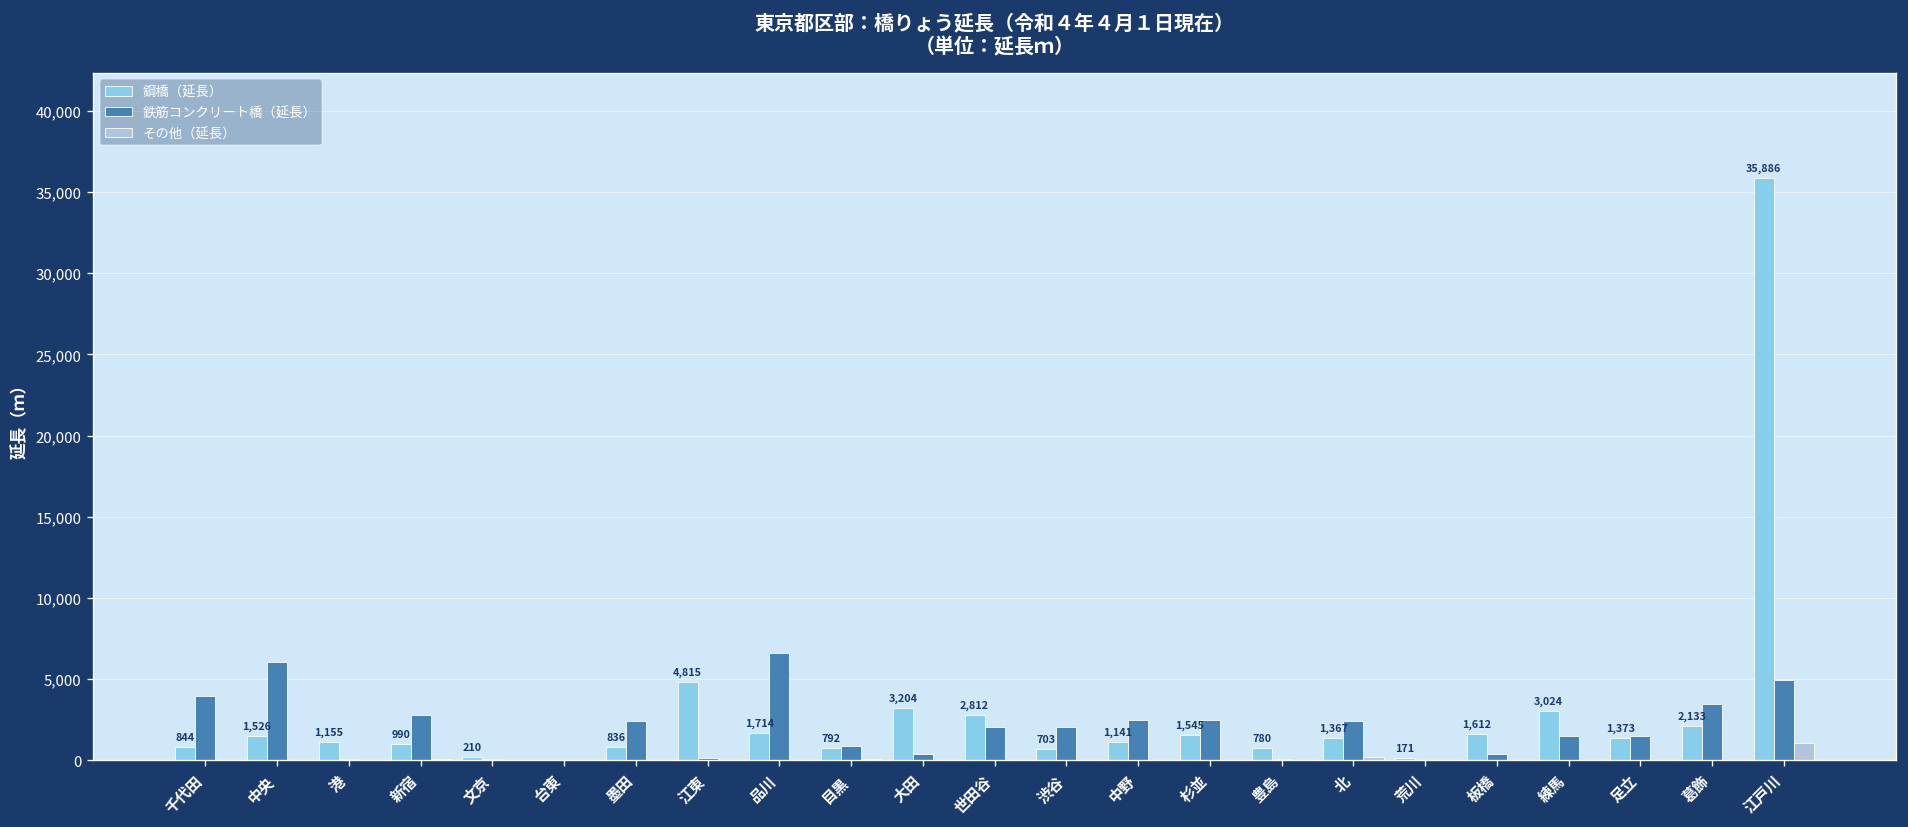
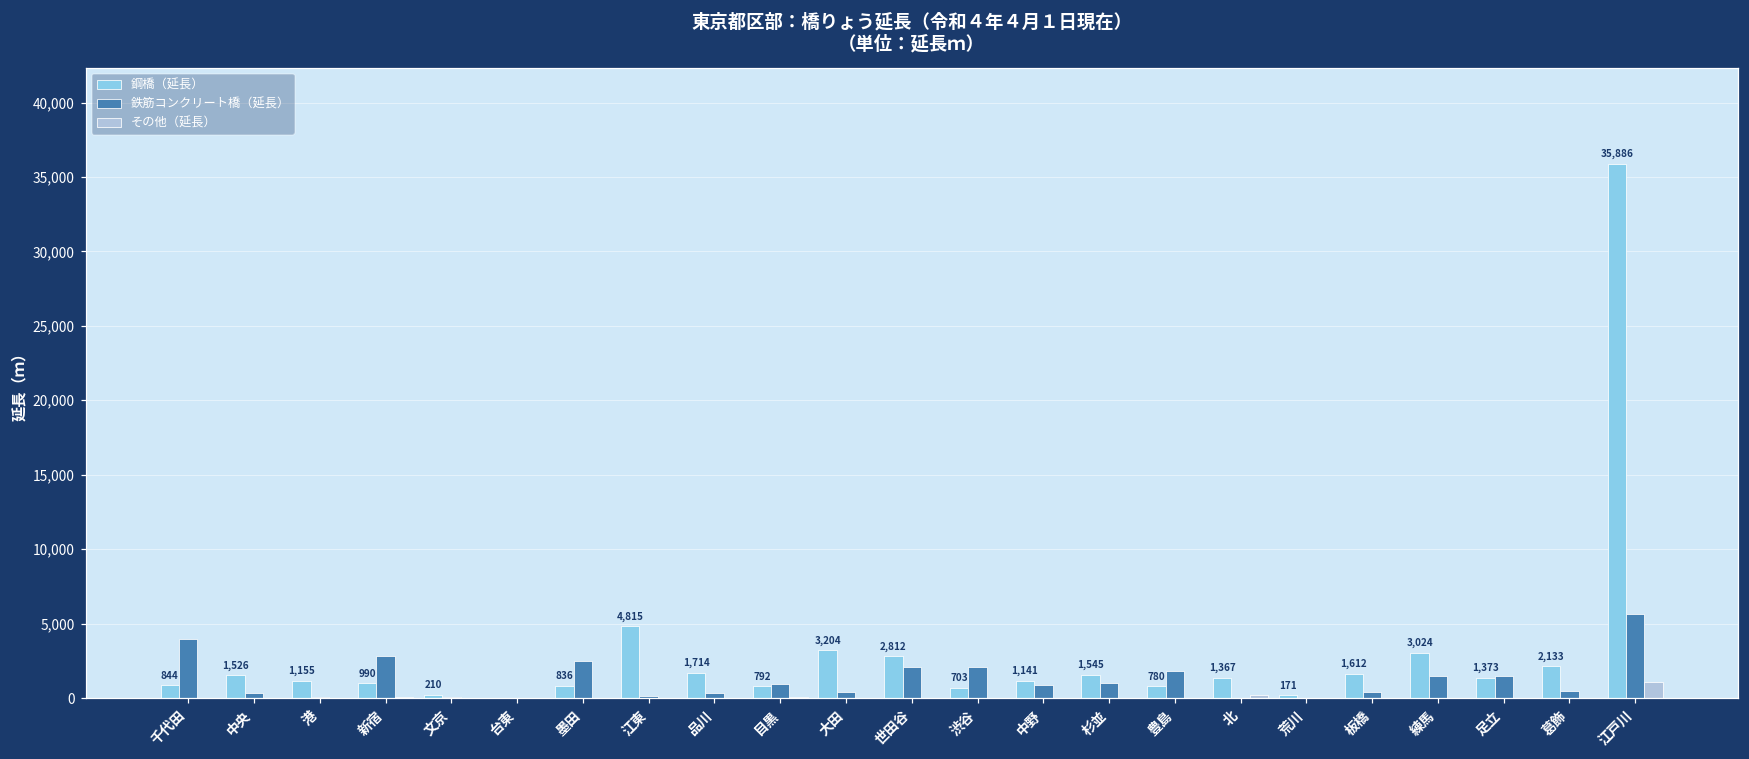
  {
    "鉄筋コンクリート橋（延長）": {
      "千代田": "4,000",
-     "中央": "6,100",
+     "中央": "300",
      "新宿": "2,800",
      "台東": "0",
      "墨田": "2,500",
-     "品川": "6,600",
+     "品川": "300",
      "目黒": "900",
      "大田": "400",
      "世田谷": "2,100",
      "渋谷": "2,100",
-     "中野": "2,500",
-     "杉並": "2,500",
-     "豊島": "100",
-     "北": "2,400",
+     "中野": "900",
+     "杉並": "1,000",
+     "豊島": "1,800",
+     "北": "0",
      "荒川": "0",
      "板橋": "400",
      "練馬": "1,500",
      "足立": "1,500",
-     "葛飾": "3,500",
-     "江戸川": "5,000"
+     "葛飾": "500",
+     "江戸川": "5,700"
    }
  }
